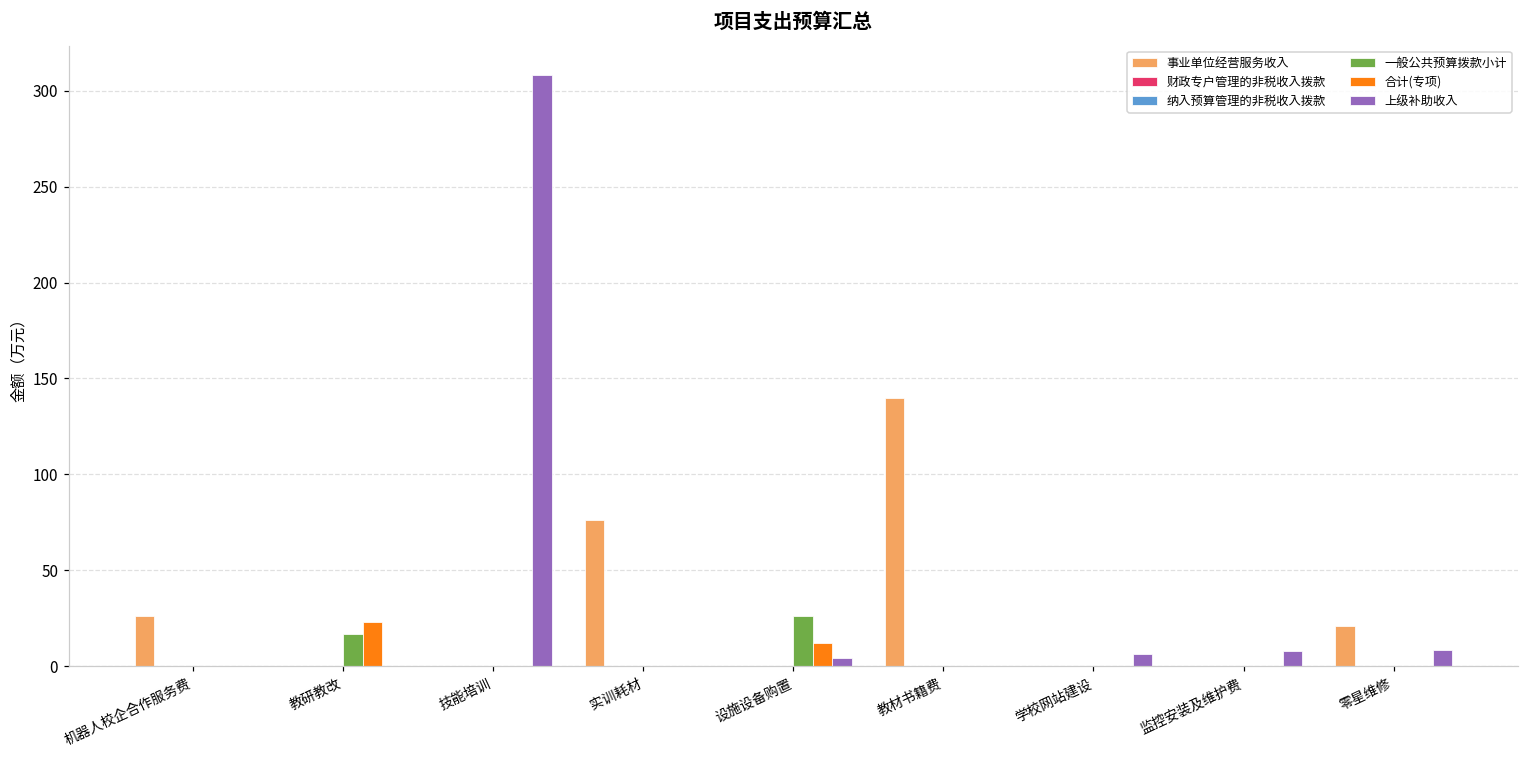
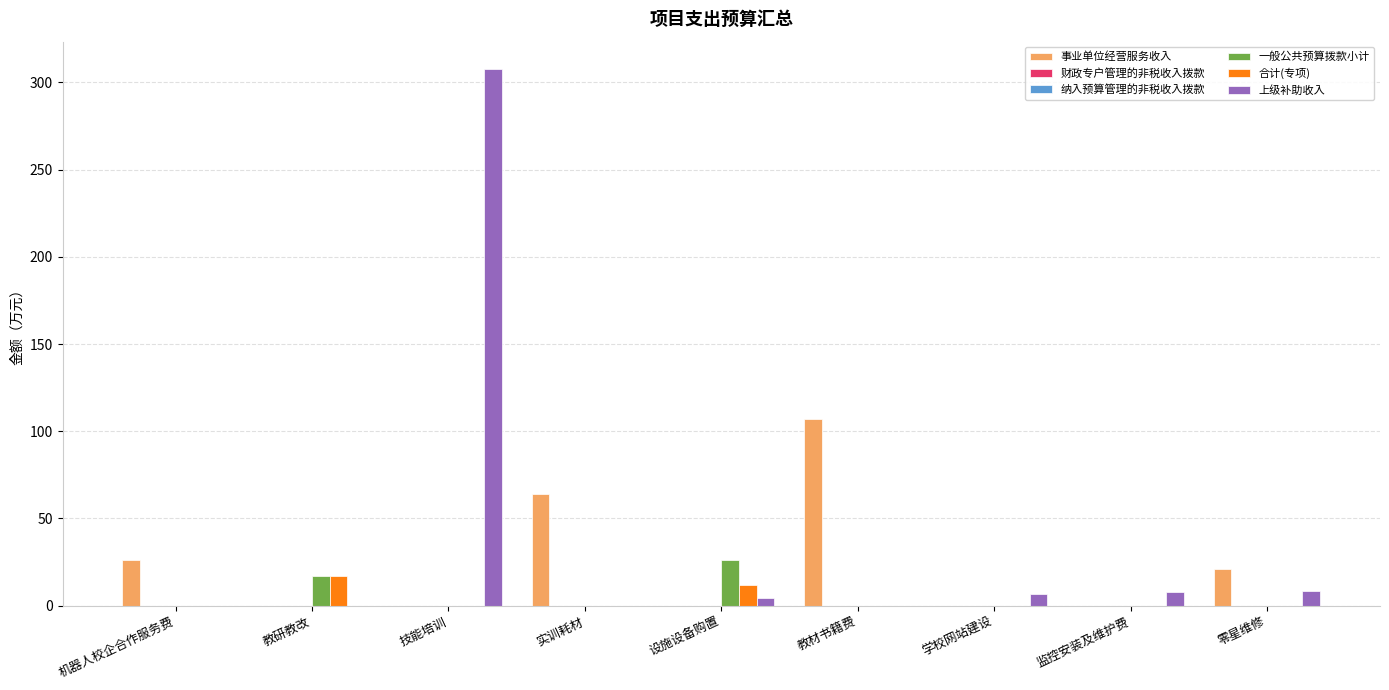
  {
    "事业单位经营服务收入": {
      "机器人校企合作服务费": 26,
      "教研教改": 0,
      "技能培训": 0,
-     "实训耗材": 76,
+     "实训耗材": 64,
      "设施设备购置": 0,
-     "教材书籍费": 140,
+     "教材书籍费": 107,
      "学校网站建设": 0,
      "监控安装及维护费": 0,
      "零星维修": 21
    },
    "财政专户管理的非税收入拨款": {
      "机器人校企合作服务费": 0,
      "教研教改": 0,
      "技能培训": 0,
      "实训耗材": 0,
      "设施设备购置": 0,
      "教材书籍费": 0,
      "学校网站建设": 0,
      "监控安装及维护费": 0,
      "零星维修": 0
    },
    "纳入预算管理的非税收入拨款": {
      "机器人校企合作服务费": 0,
      "教研教改": 0,
      "技能培训": 0,
      "实训耗材": 0,
      "设施设备购置": 0,
      "教材书籍费": 0,
      "学校网站建设": 0,
      "监控安装及维护费": 0,
      "零星维修": 0
    },
    "一般公共预算拨款小计": {
      "机器人校企合作服务费": 0,
      "教研教改": 17,
      "技能培训": 0,
      "实训耗材": 0,
      "设施设备购置": 26,
      "教材书籍费": 0,
      "学校网站建设": 0,
      "监控安装及维护费": 0,
      "零星维修": 0
    },
    "合计(专项)": {
      "机器人校企合作服务费": 0,
-     "教研教改": 23,
+     "教研教改": 17,
      "技能培训": 0,
      "实训耗材": 0,
      "设施设备购置": 12,
      "教材书籍费": 0,
      "学校网站建设": 0,
      "监控安装及维护费": 0,
      "零星维修": 0
    },
    "上级补助收入": {
      "机器人校企合作服务费": 0,
      "教研教改": 0,
      "技能培训": 308,
      "实训耗材": 0,
      "设施设备购置": 5,
      "教材书籍费": 0,
      "学校网站建设": 7,
      "监控安装及维护费": 8,
      "零星维修": 8
    }
  }
